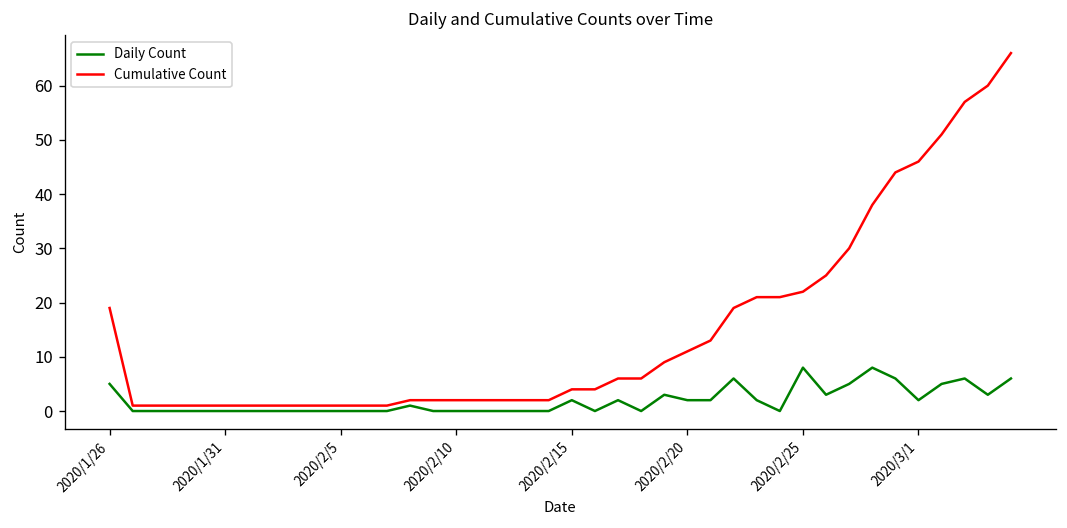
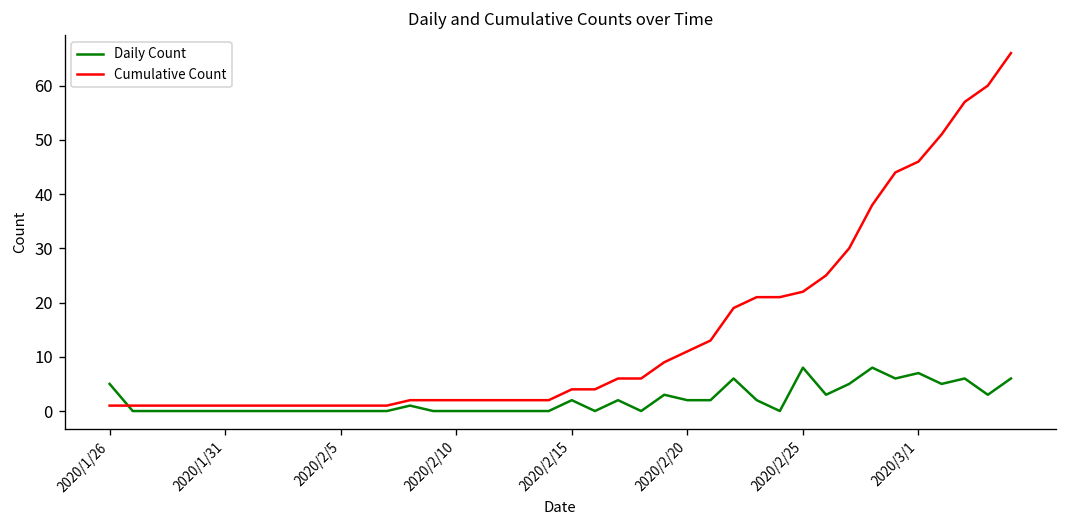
  {
    "Daily Count": {
      "2020/1/26": 5,
      "2020/1/31": 0,
      "2020/2/5": 0,
      "2020/2/10": 0,
      "2020/2/15": 2,
      "2020/2/20": 2,
      "2020/2/25": 8,
-     "2020/3/1": 2
+     "2020/3/1": 7
    },
    "Cumulative Count": {
-     "2020/1/26": 19,
+     "2020/1/26": 1,
      "2020/1/31": 1,
      "2020/2/5": 1,
      "2020/2/10": 2,
      "2020/2/15": 4,
      "2020/2/20": 11,
      "2020/2/25": 22,
      "2020/3/1": 46
    }
  }
